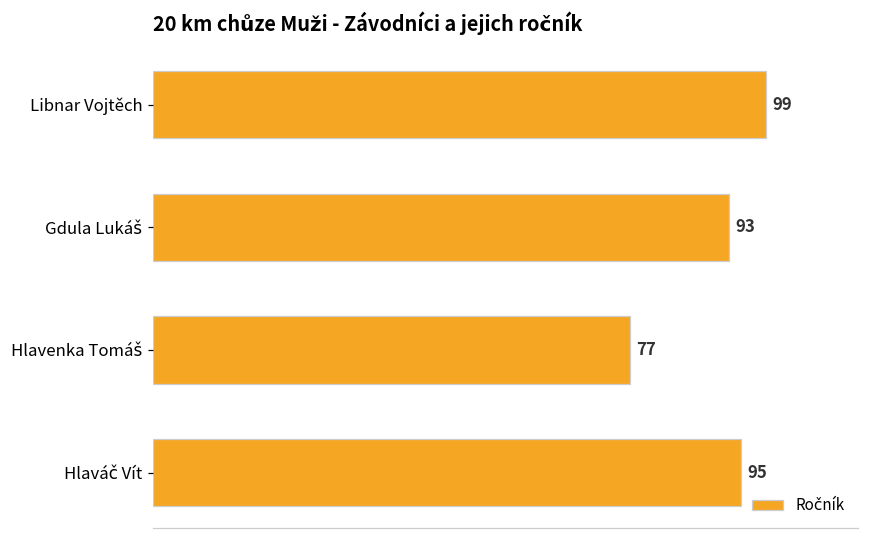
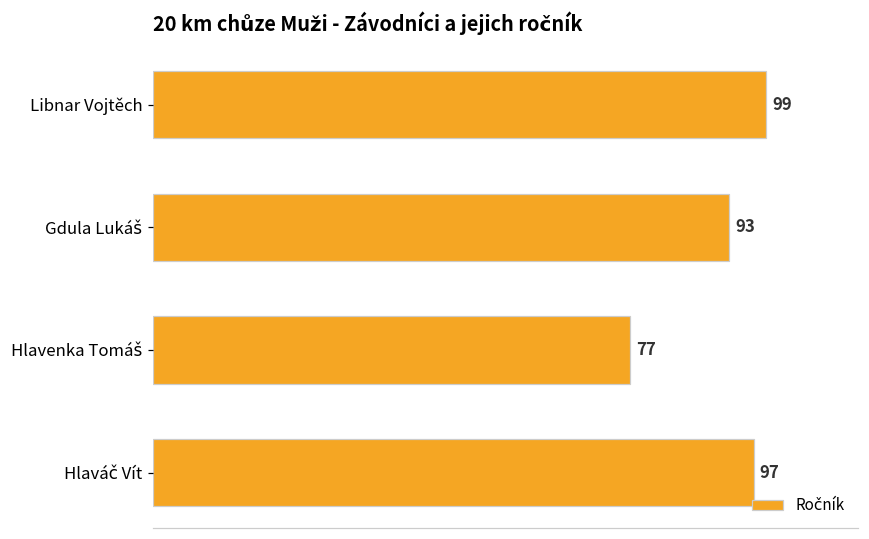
  {
    "Libnar Vojtěch": 99,
    "Gdula Lukáš": 93,
    "Hlavenka Tomáš": 77,
-   "Hlaváč Vít": 95
+   "Hlaváč Vít": 97
  }
